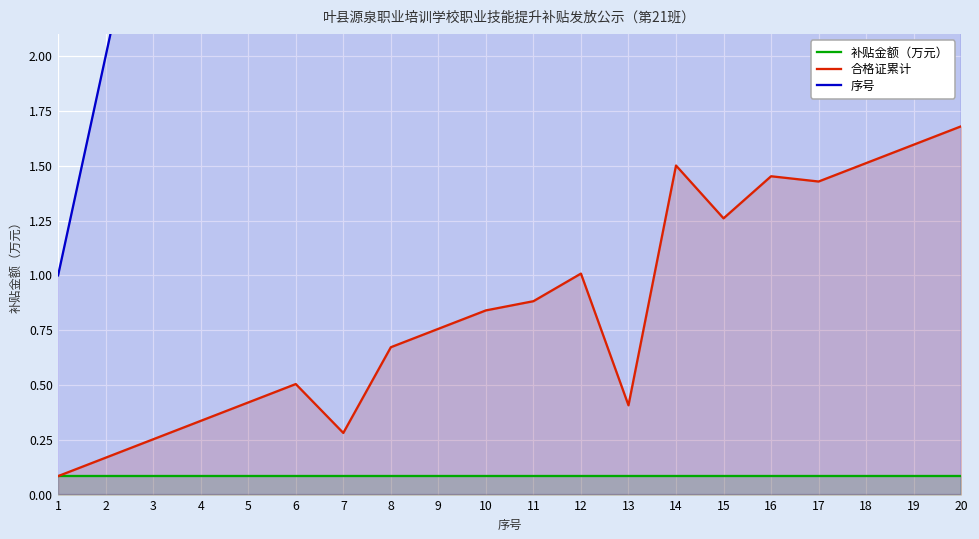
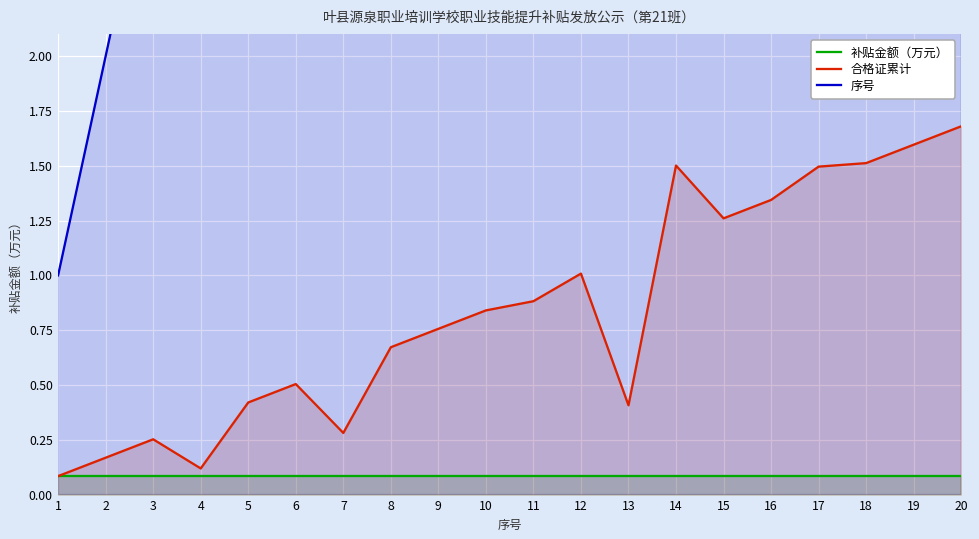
  {
    "补贴金额（万元）": {
      "2": 0.08,
      "3": 0.08,
      "4": 0.08,
      "5": 0.08,
      "6": 0.08,
      "7": 0.08,
      "8": 0.08,
      "9": 0.08,
      "10": 0.08,
      "11": 0.08,
      "12": 0.08,
      "13": 0.08,
      "14": 0.08,
      "15": 0.08,
      "16": 0.08,
      "17": 0.08,
      "18": 0.08,
      "19": 0.08,
      "20": 0.08
    },
    "合格证累计": {
      "2": 0.17,
      "3": 0.25,
-     "4": 0.34,
+     "4": 0.12,
      "5": 0.42,
      "6": 0.50,
      "7": 0.28,
      "8": 0.67,
      "9": 0.76,
      "10": 0.84,
      "11": 0.88,
      "12": 1.01,
      "13": 0.41,
      "14": 1.50,
      "15": 1.26,
-     "16": 1.45,
-     "17": 1.43,
+     "16": 1.34,
+     "17": 1.50,
      "18": 1.51,
      "19": 1.60,
      "20": 1.68
    },
    "序号": {
      "1": 1.00,
      "2": 2.00
    }
  }
